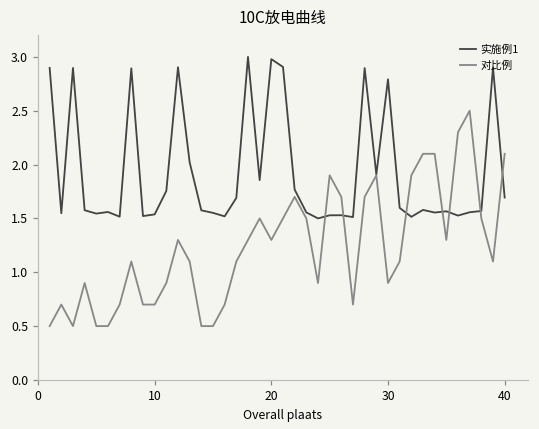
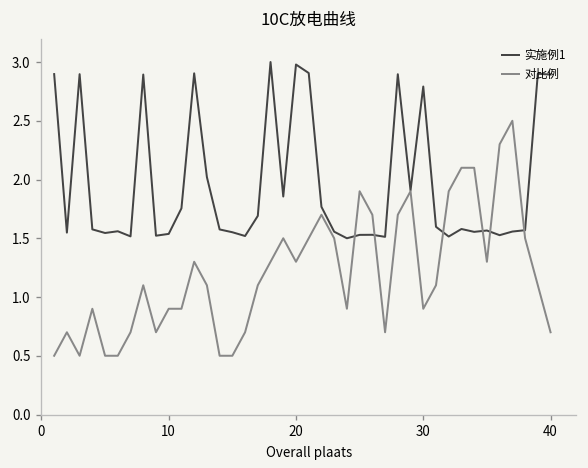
  {
    "实施例1": {
      "10": 1.5,
      "20": 3.0,
      "30": 2.8,
-     "40": 1.7
+     "40": 2.9
    },
    "对比例": {
-     "10": 0.7,
+     "10": 0.9,
      "20": 1.3,
      "30": 0.9,
-     "40": 2.1
+     "40": 0.7
    }
  }
